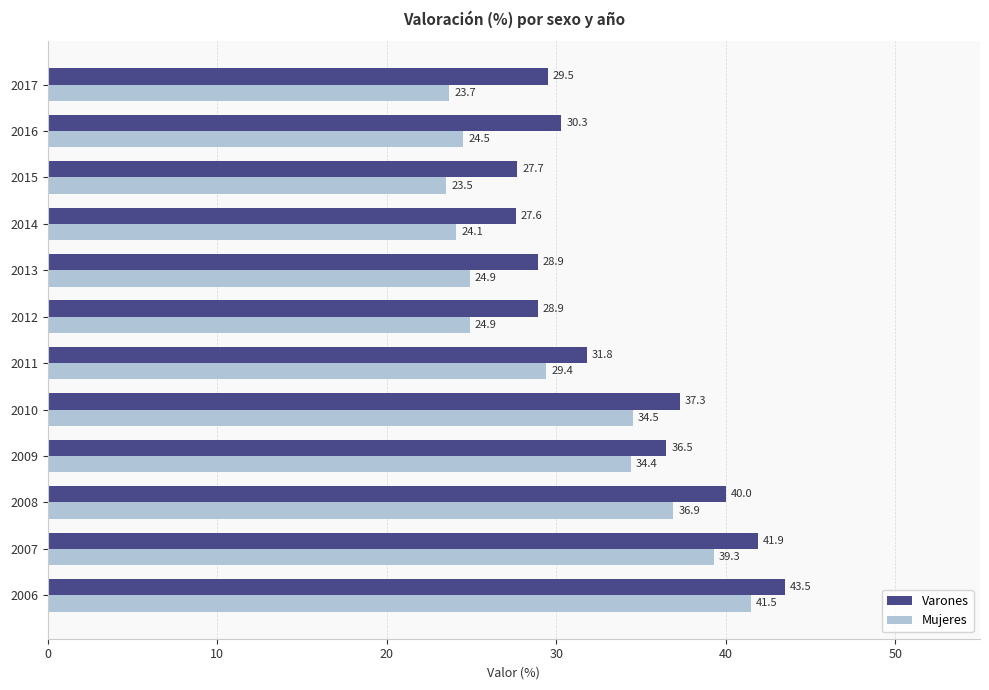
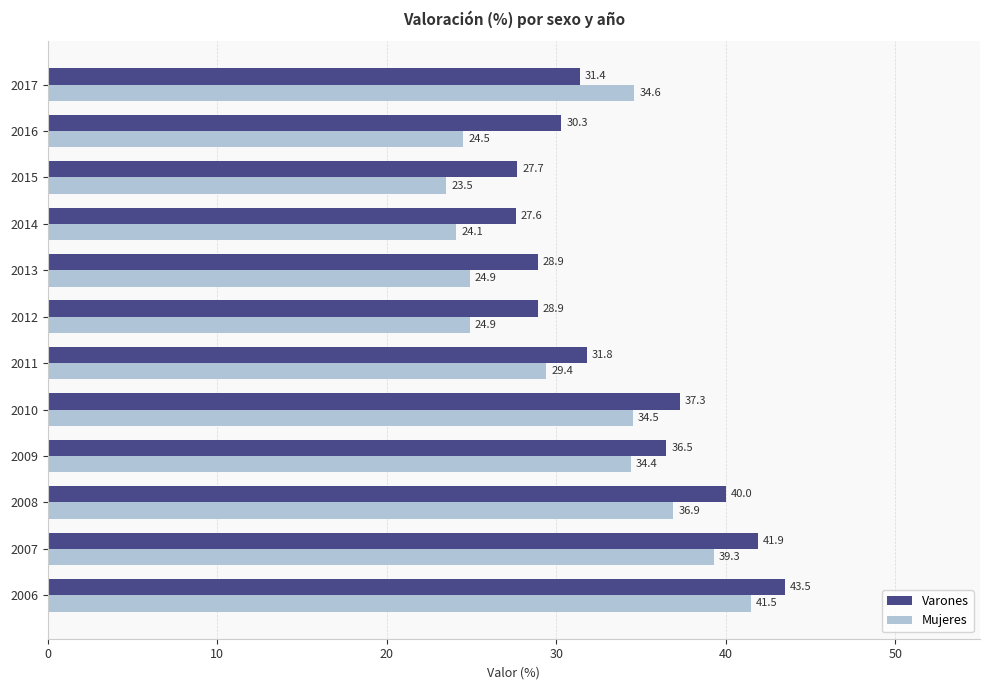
  {
    "Varones": {
-     "2017": 29.5,
+     "2017": 31.4,
      "2016": 30.3,
      "2015": 27.7,
      "2014": 27.6,
      "2013": 28.9,
      "2012": 28.9,
      "2011": 31.8,
      "2010": 37.3,
      "2009": 36.5,
      "2008": 40.0,
      "2007": 41.9,
      "2006": 43.5
    },
    "Mujeres": {
-     "2017": 23.7,
+     "2017": 34.6,
      "2016": 24.5,
      "2015": 23.5,
      "2014": 24.1,
      "2013": 24.9,
      "2012": 24.9,
      "2011": 29.4,
      "2010": 34.5,
      "2009": 34.4,
      "2008": 36.9,
      "2007": 39.3,
      "2006": 41.5
    }
  }
